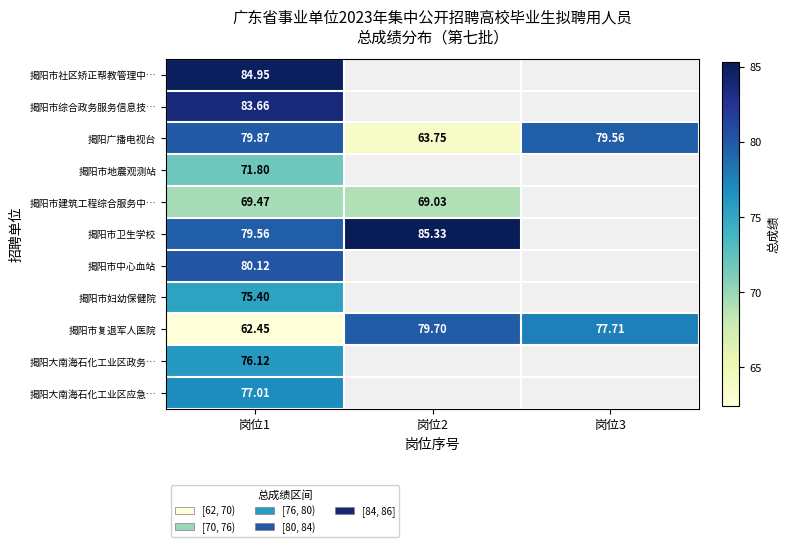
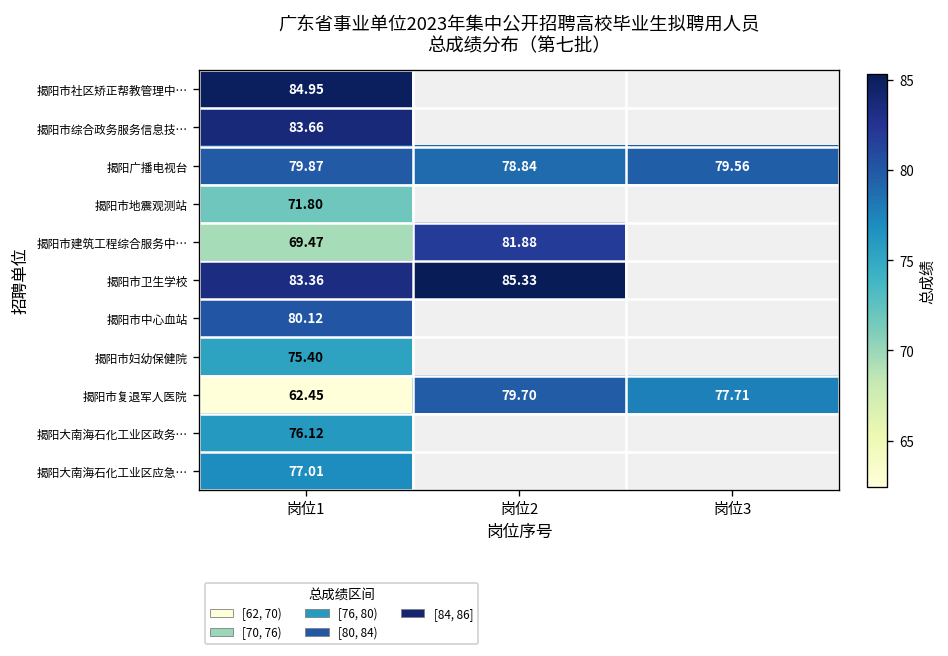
  {
    "揭阳市社区矫正帮教管理中…": {
      "岗位1": 84.95
    },
    "揭阳市综合政务服务信息技…": {
      "岗位1": 83.66
    },
    "揭阳广播电视台": {
      "岗位1": 79.87,
-     "岗位2": 63.75,
+     "岗位2": 78.84,
      "岗位3": 79.56
    },
    "揭阳市地震观测站": {
      "岗位1": 71.80
    },
    "揭阳市建筑工程综合服务中…": {
      "岗位1": 69.47,
-     "岗位2": 69.03
+     "岗位2": 81.88
    },
    "揭阳市卫生学校": {
-     "岗位1": 79.56,
+     "岗位1": 83.36,
      "岗位2": 85.33
    },
    "揭阳市中心血站": {
      "岗位1": 80.12
    },
    "揭阳市妇幼保健院": {
      "岗位1": 75.40
    },
    "揭阳市复退军人医院": {
      "岗位1": 62.45,
      "岗位2": 79.70,
      "岗位3": 77.71
    },
    "揭阳大南海石化工业区政务…": {
      "岗位1": 76.12
    },
    "揭阳大南海石化工业区应急…": {
      "岗位1": 77.01
    }
  }
